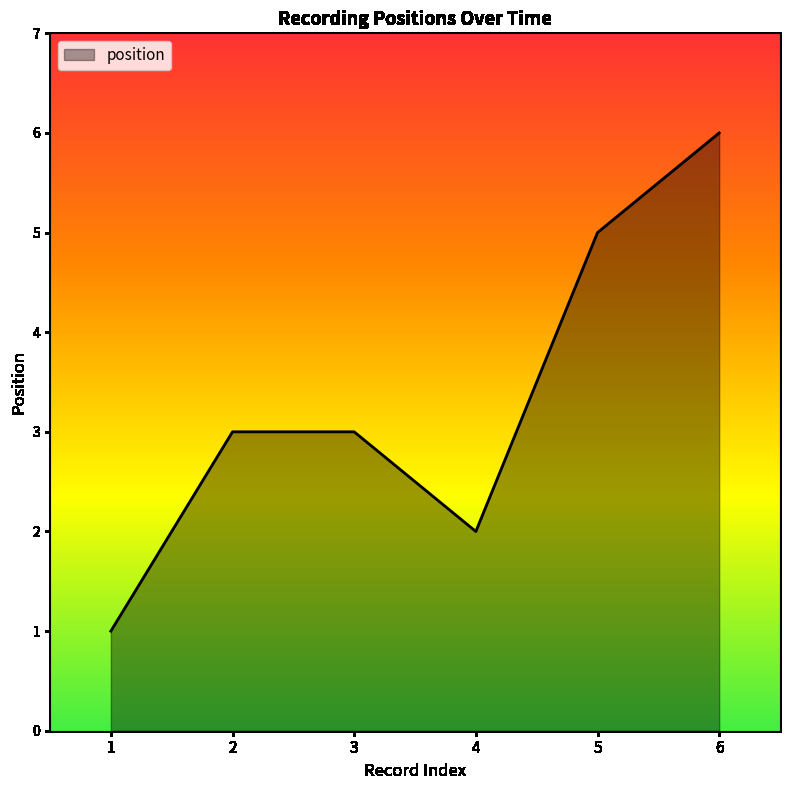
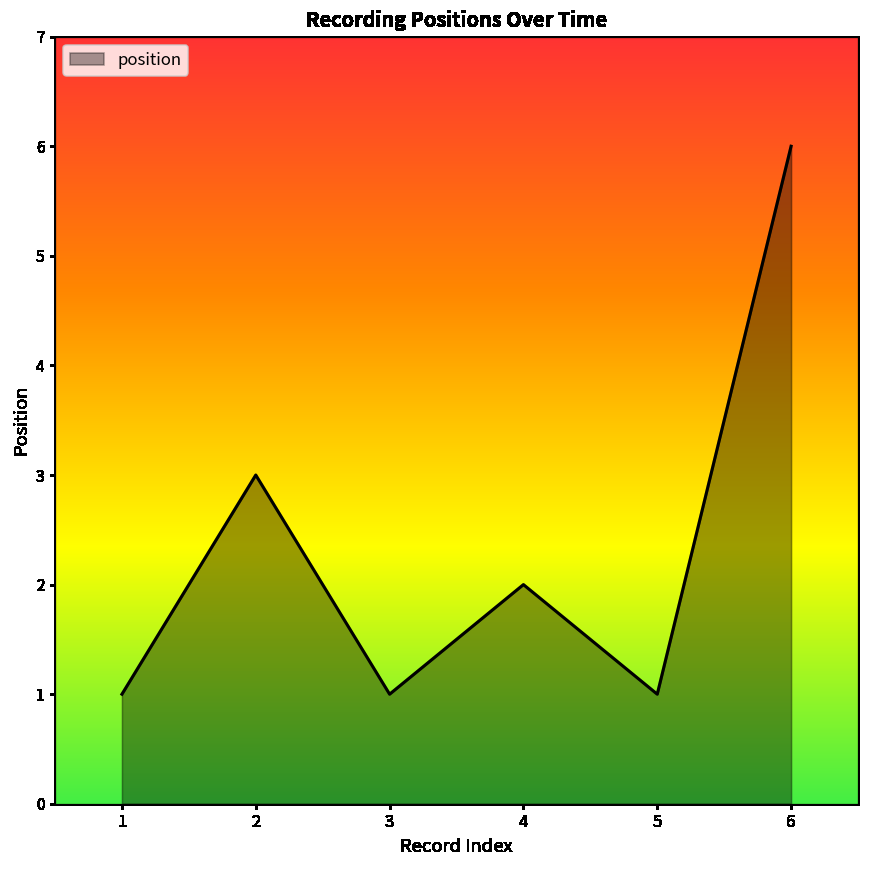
  {
    "1": 1,
    "2": 3,
-   "3": 3,
+   "3": 1,
    "4": 2,
-   "5": 5,
+   "5": 1,
    "6": 6
  }
